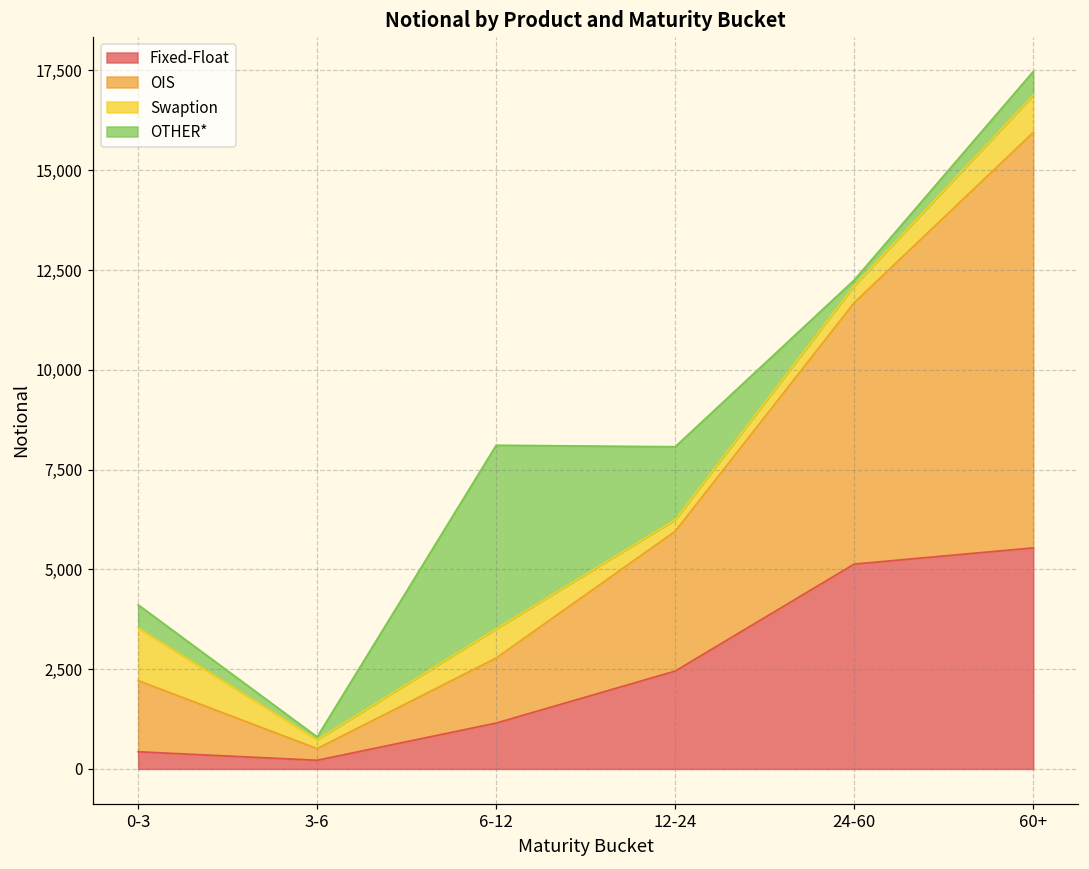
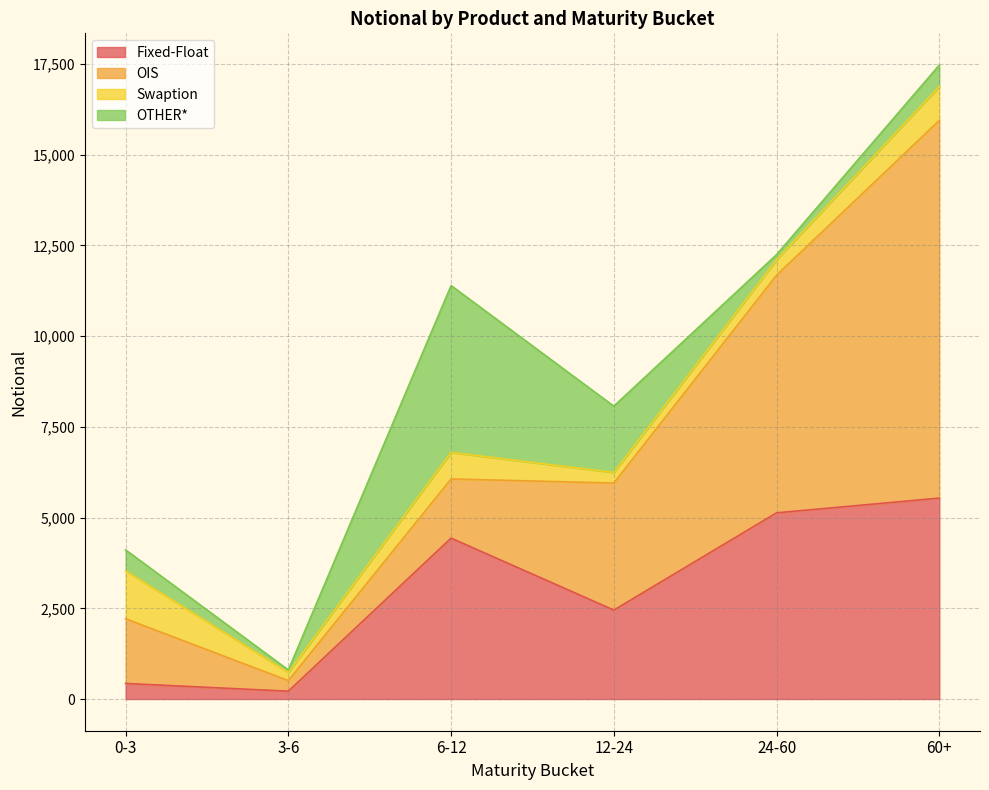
  {
    "Fixed-Float": {
      "0-3": "400",
      "3-6": "200",
-     "6-12": "1,100",
+     "6-12": "4,400",
      "12-24": "2,500",
      "24-60": "5,100",
      "60+": "5,500"
    },
    "OTHER*": {
      "0-3": "600",
      "6-12": "4,600",
      "12-24": "1,800",
      "24-60": "100",
      "60+": "600"
    }
  }
